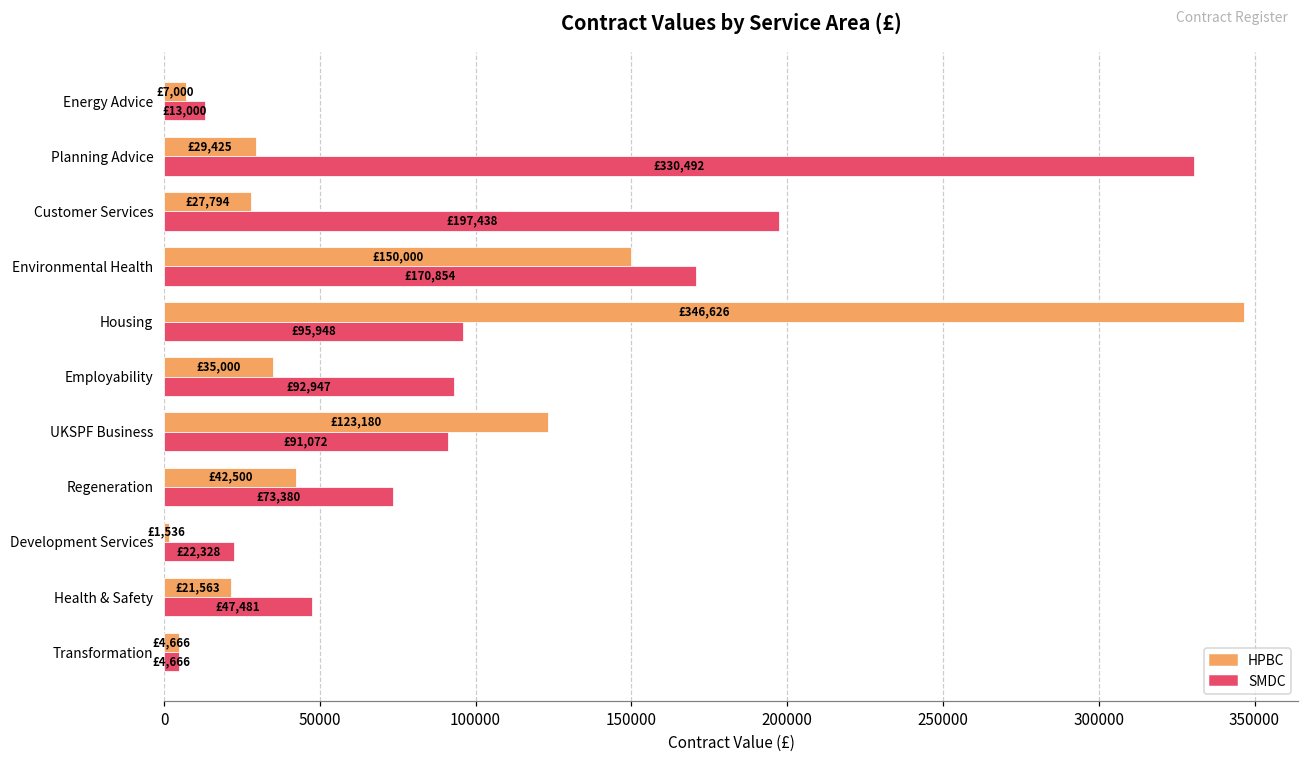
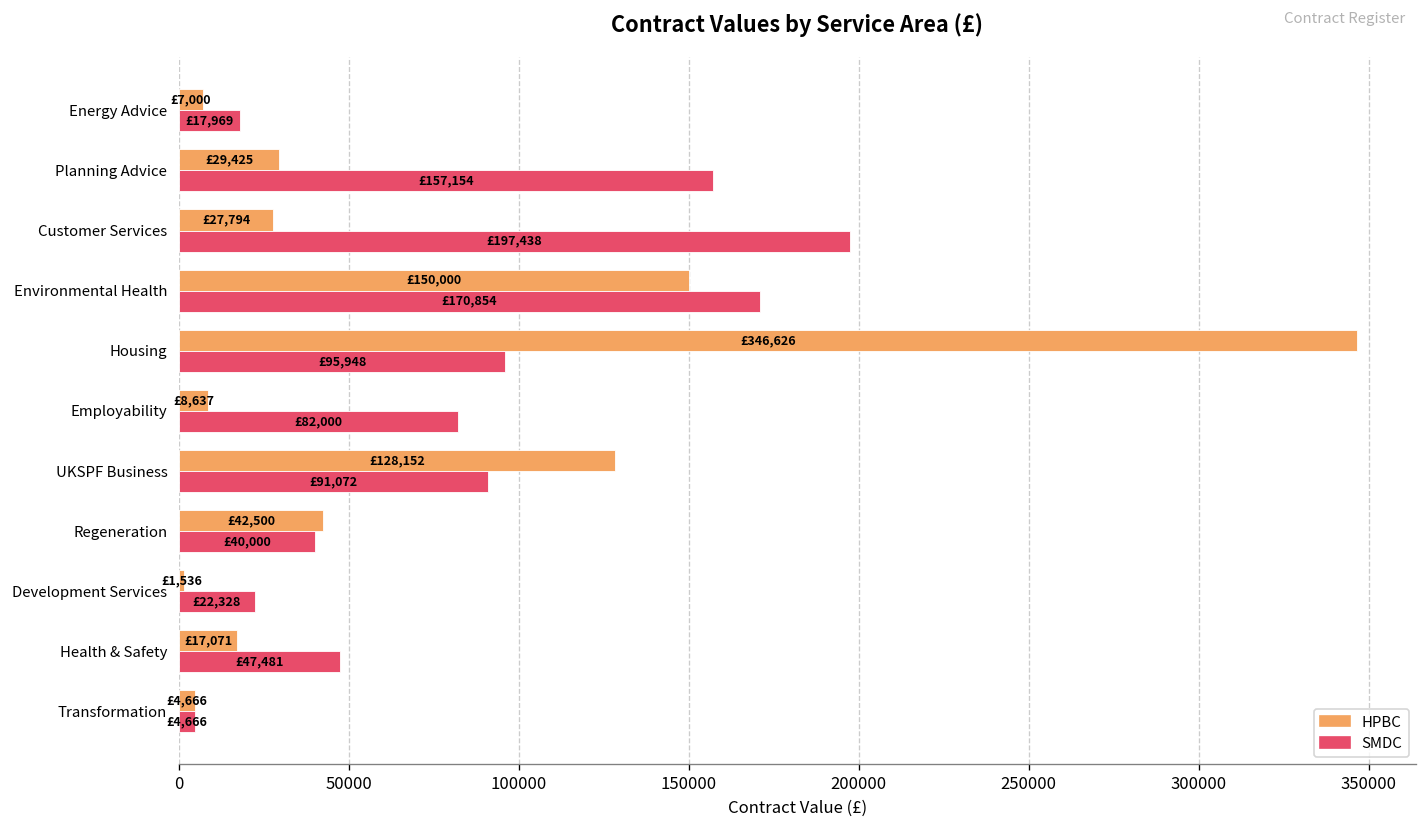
  {
    "HPBC": {
      "Energy Advice": "£7,000",
      "Planning Advice": "£29,425",
      "Customer Services": "£27,794",
      "Environmental Health": "£150,000",
      "Housing": "£346,626",
-     "Employability": "£35,000",
-     "UKSPF Business": "£123,180",
+     "Employability": "£8,637",
+     "UKSPF Business": "£128,152",
      "Regeneration": "£42,500",
      "Development Services": "£1,536",
-     "Health & Safety": "£21,563",
+     "Health & Safety": "£17,071",
      "Transformation": "£4,666"
    },
    "SMDC": {
-     "Energy Advice": "£13,000",
-     "Planning Advice": "£330,492",
+     "Energy Advice": "£17,969",
+     "Planning Advice": "£157,154",
      "Customer Services": "£197,438",
      "Environmental Health": "£170,854",
      "Housing": "£95,948",
-     "Employability": "£92,947",
+     "Employability": "£82,000",
      "UKSPF Business": "£91,072",
-     "Regeneration": "£73,380",
+     "Regeneration": "£40,000",
      "Development Services": "£22,328",
      "Health & Safety": "£47,481",
      "Transformation": "£4,666"
    }
  }
